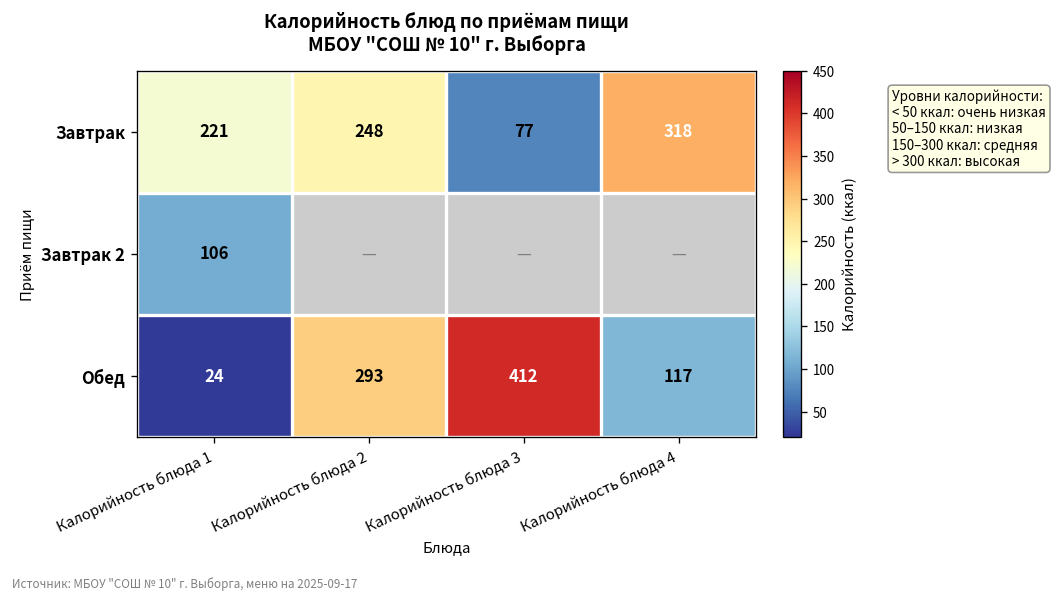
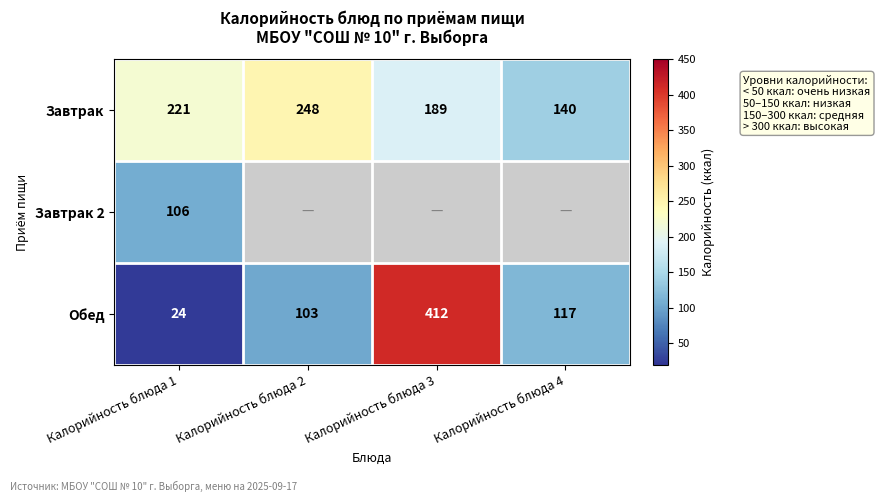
  {
    "Завтрак": {
      "Калорийность блюда 1": 221,
      "Калорийность блюда 2": 248,
-     "Калорийность блюда 3": 77,
-     "Калорийность блюда 4": 318
+     "Калорийность блюда 3": 189,
+     "Калорийность блюда 4": 140
    },
    "Завтрак 2": {
      "Калорийность блюда 1": 106
    },
    "Обед": {
      "Калорийность блюда 1": 24,
-     "Калорийность блюда 2": 293,
+     "Калорийность блюда 2": 103,
      "Калорийность блюда 3": 412,
      "Калорийность блюда 4": 117
    }
  }
